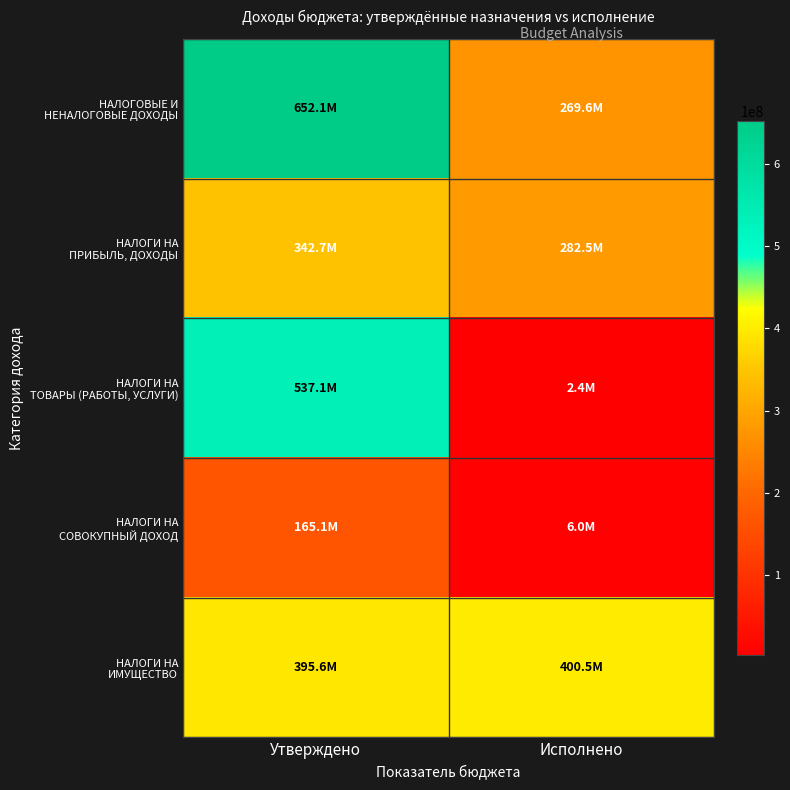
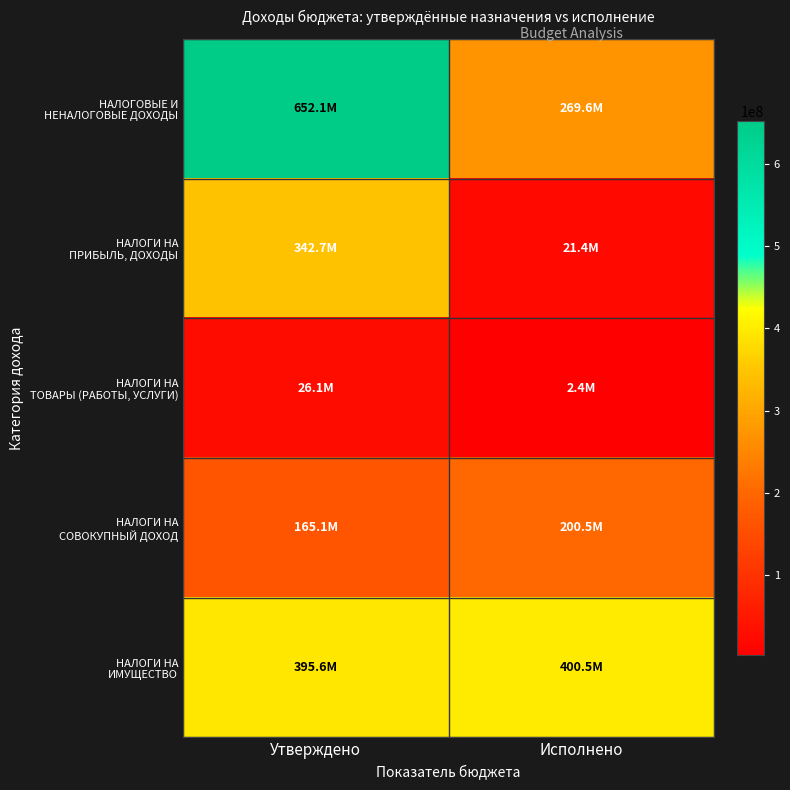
  {
    "НАЛОГОВЫЕ И НЕНАЛОГОВЫЕ ДОХОДЫ": {
      "Утверждено": "652.1M",
      "Исполнено": "269.6M"
    },
    "НАЛОГИ НА ПРИБЫЛЬ, ДОХОДЫ": {
      "Утверждено": "342.7M",
-     "Исполнено": "282.5M"
+     "Исполнено": "21.4M"
    },
    "НАЛОГИ НА ТОВАРЫ (РАБОТЫ, УСЛУГИ)": {
-     "Утверждено": "537.1M",
+     "Утверждено": "26.1M",
      "Исполнено": "2.4M"
    },
    "НАЛОГИ НА СОВОКУПНЫЙ ДОХОД": {
      "Утверждено": "165.1M",
-     "Исполнено": "6.0M"
+     "Исполнено": "200.5M"
    },
    "НАЛОГИ НА ИМУЩЕСТВО": {
      "Утверждено": "395.6M",
      "Исполнено": "400.5M"
    }
  }
